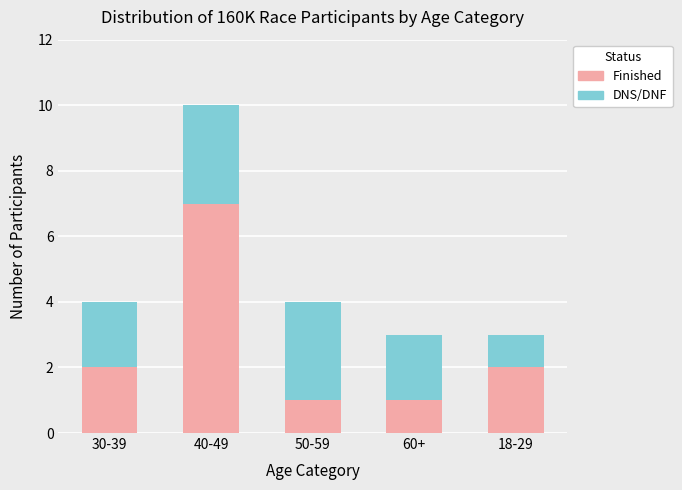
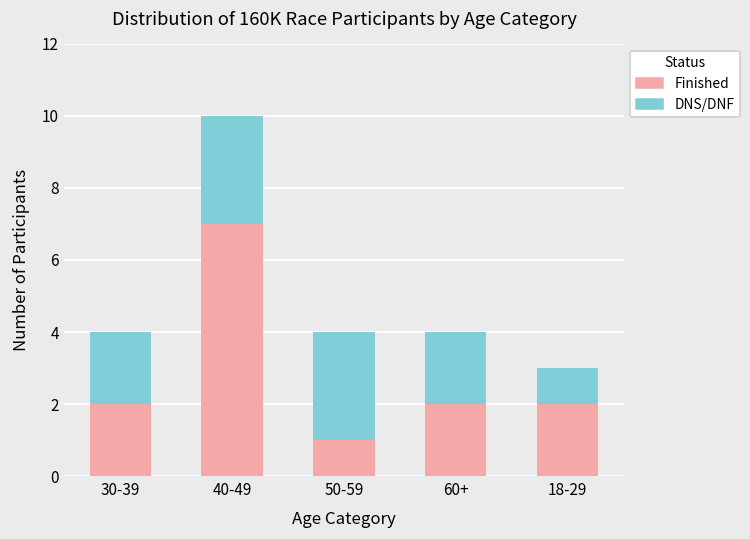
  {
    "Finished": {
      "30-39": 2,
      "40-49": 7,
      "50-59": 1,
-     "60+": 1,
+     "60+": 2,
      "18-29": 2
    },
    "DNS/DNF": {
      "30-39": 2,
      "40-49": 3,
      "50-59": 3,
      "60+": 2,
      "18-29": 1
    }
  }
